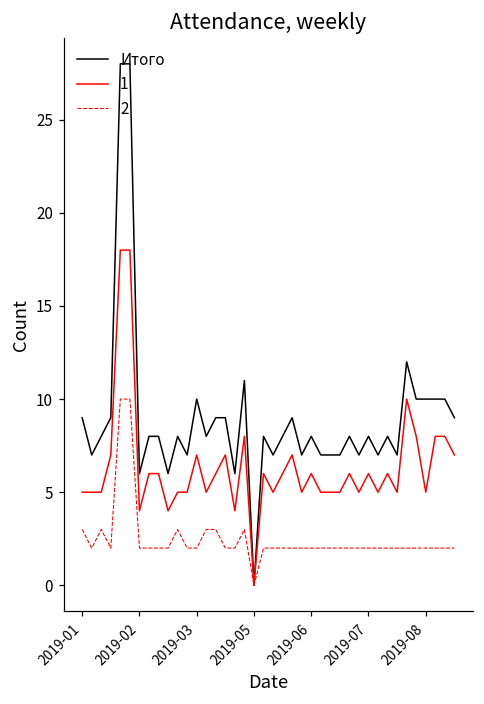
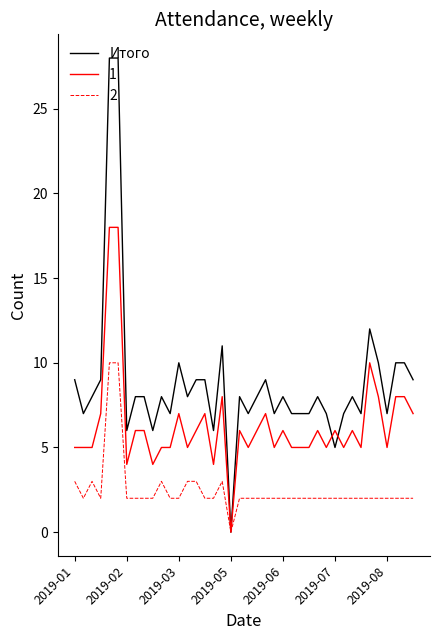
  {
    "Итого": {
      "2019-01": 9,
      "2019-02": 6,
      "2019-03": 10,
      "2019-06": 8,
-     "2019-07": 8,
-     "2019-08": 10
+     "2019-07": 5,
+     "2019-08": 7
    }
  }
